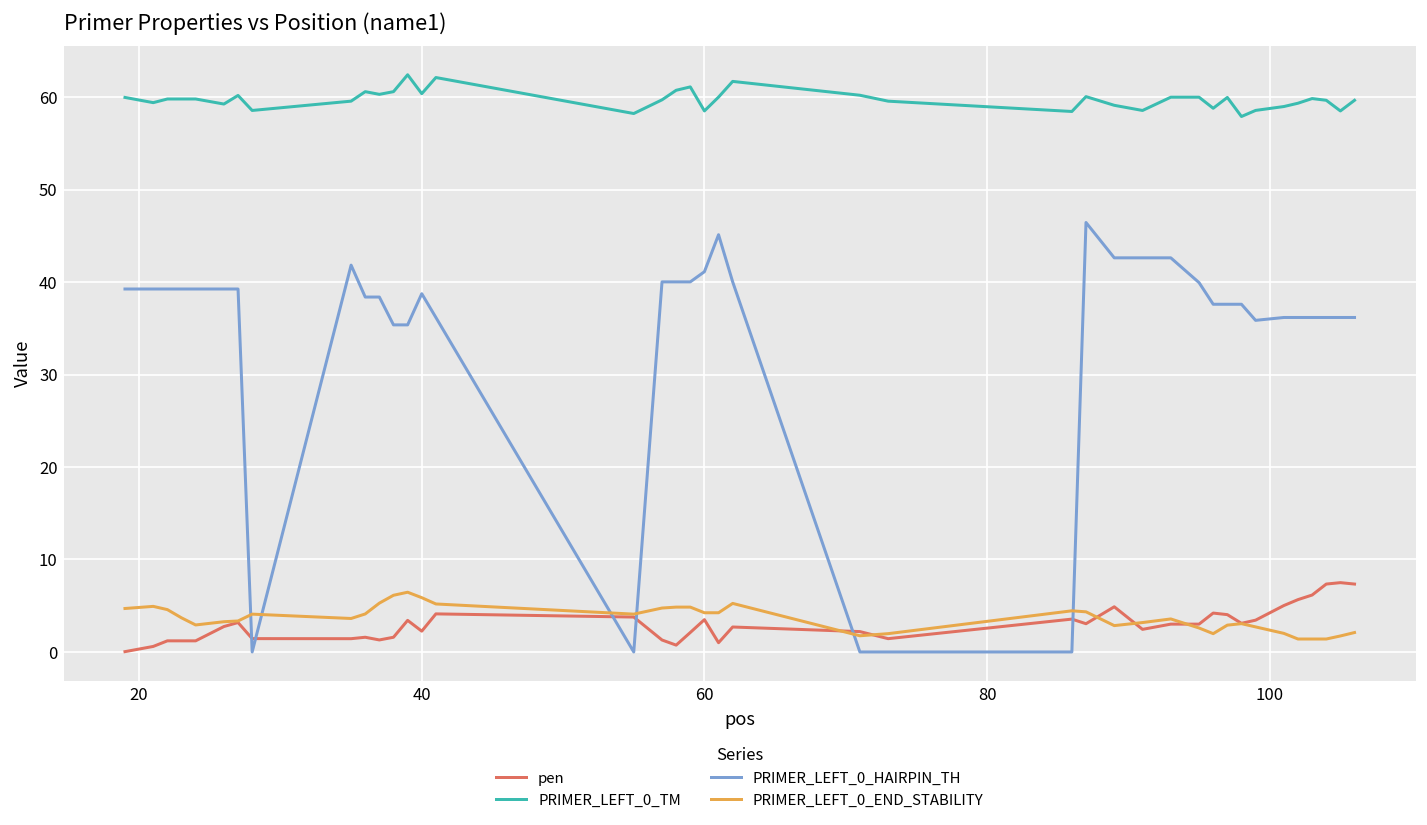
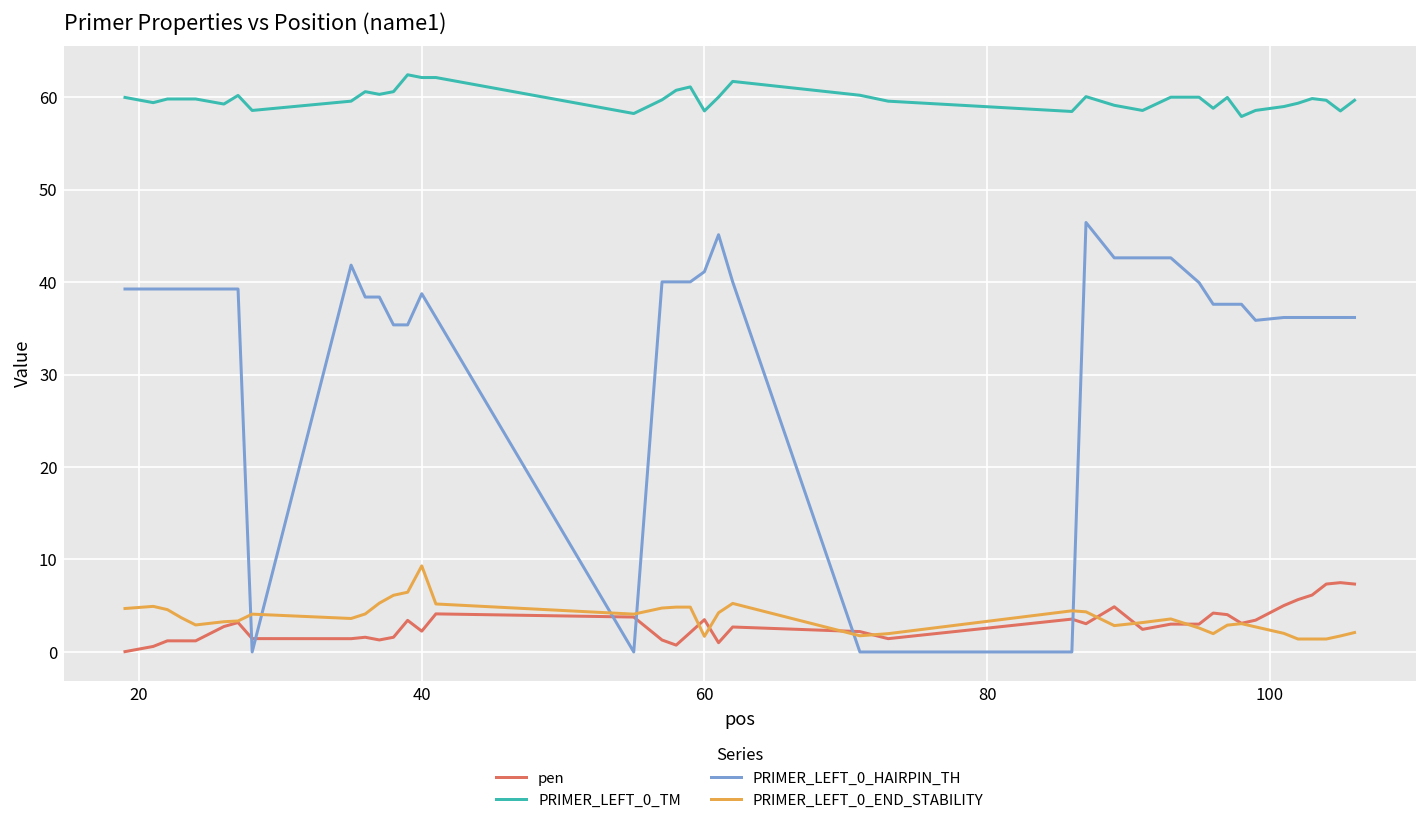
  {
    "pen": {
      "40": 2,
      "60": 3
    },
    "PRIMER_LEFT_0_TM": {
-     "40": 60,
+     "40": 62,
      "60": 59
    },
    "PRIMER_LEFT_0_HAIRPIN_TH": {
      "40": 39,
      "60": 41
    },
    "PRIMER_LEFT_0_END_STABILITY": {
-     "40": 6,
-     "60": 4
+     "40": 9,
+     "60": 2
    }
  }
